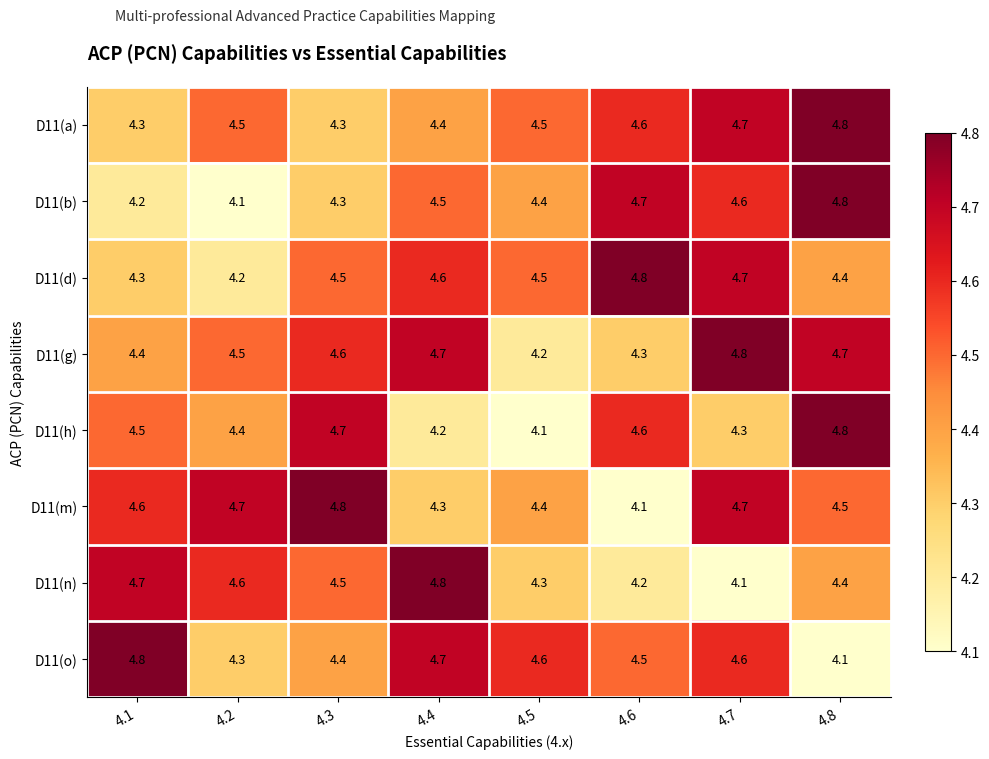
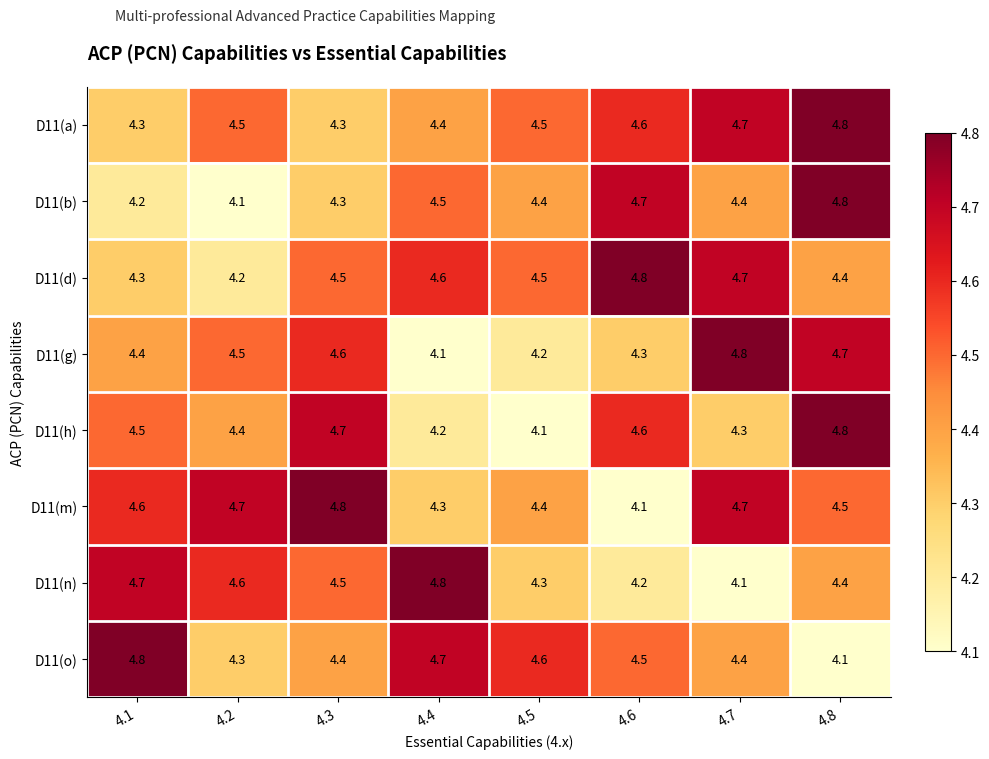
  {
    "D11(a)": {
      "4.1": 4.3,
      "4.2": 4.5,
      "4.3": 4.3,
      "4.4": 4.4,
      "4.5": 4.5,
      "4.6": 4.6,
      "4.7": 4.7,
      "4.8": 4.8
    },
    "D11(b)": {
      "4.1": 4.2,
      "4.2": 4.1,
      "4.3": 4.3,
      "4.4": 4.5,
      "4.5": 4.4,
      "4.6": 4.7,
-     "4.7": 4.6,
+     "4.7": 4.4,
      "4.8": 4.8
    },
    "D11(d)": {
      "4.1": 4.3,
      "4.2": 4.2,
      "4.3": 4.5,
      "4.4": 4.6,
      "4.5": 4.5,
      "4.6": 4.8,
      "4.7": 4.7,
      "4.8": 4.4
    },
    "D11(g)": {
      "4.1": 4.4,
      "4.2": 4.5,
      "4.3": 4.6,
-     "4.4": 4.7,
+     "4.4": 4.1,
      "4.5": 4.2,
      "4.6": 4.3,
      "4.7": 4.8,
      "4.8": 4.7
    },
    "D11(h)": {
      "4.1": 4.5,
      "4.2": 4.4,
      "4.3": 4.7,
      "4.4": 4.2,
      "4.5": 4.1,
      "4.6": 4.6,
      "4.7": 4.3,
      "4.8": 4.8
    },
    "D11(m)": {
      "4.1": 4.6,
      "4.2": 4.7,
      "4.3": 4.8,
      "4.4": 4.3,
      "4.5": 4.4,
      "4.6": 4.1,
      "4.7": 4.7,
      "4.8": 4.5
    },
    "D11(n)": {
      "4.1": 4.7,
      "4.2": 4.6,
      "4.3": 4.5,
      "4.4": 4.8,
      "4.5": 4.3,
      "4.6": 4.2,
      "4.7": 4.1,
      "4.8": 4.4
    },
    "D11(o)": {
      "4.1": 4.8,
      "4.2": 4.3,
      "4.3": 4.4,
      "4.4": 4.7,
      "4.5": 4.6,
      "4.6": 4.5,
-     "4.7": 4.6,
+     "4.7": 4.4,
      "4.8": 4.1
    }
  }
